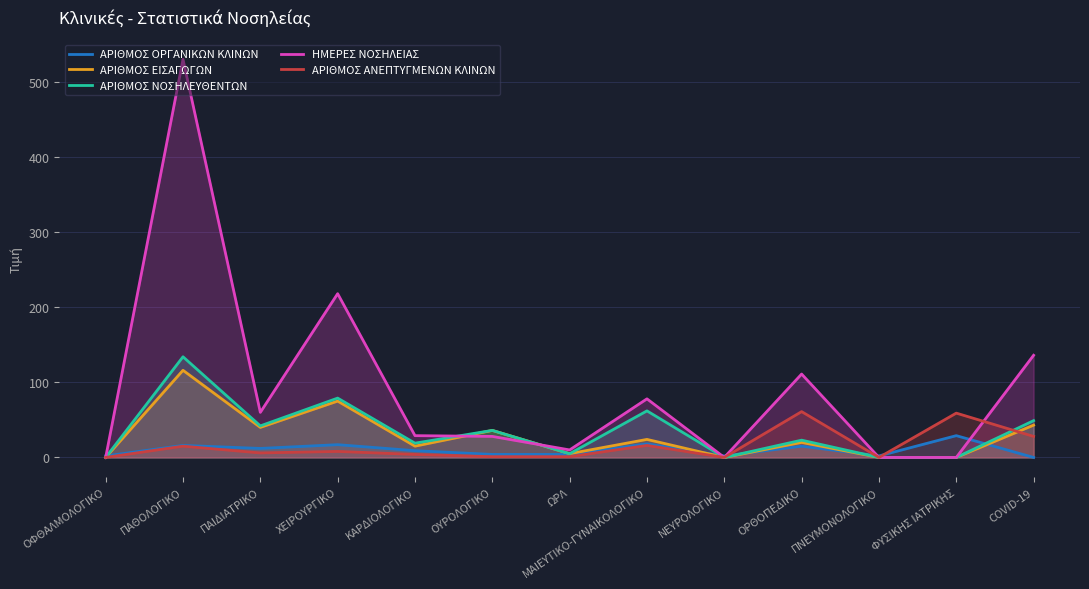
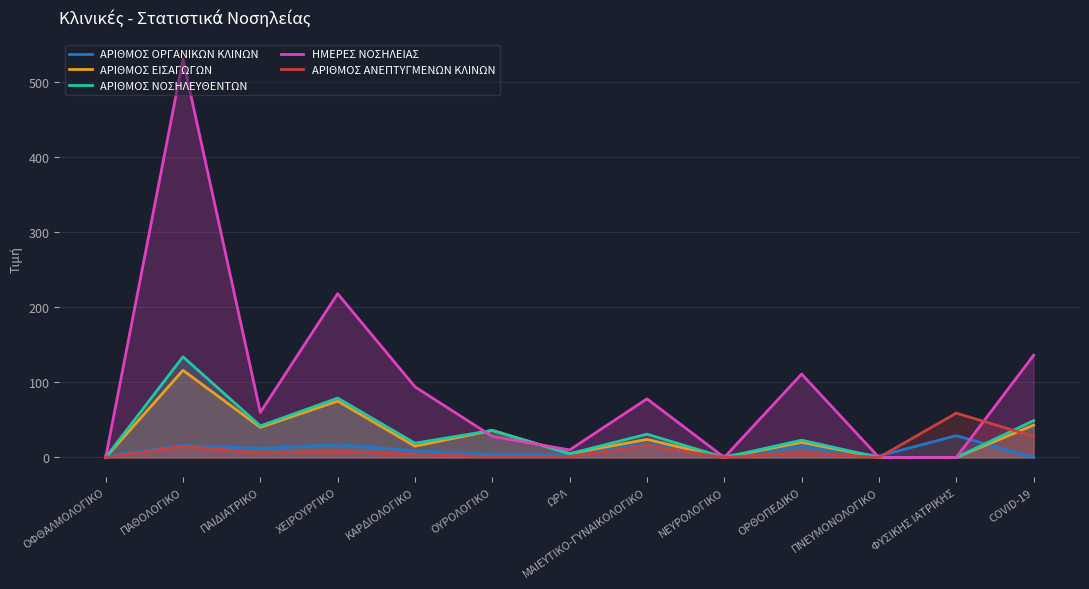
  {
    "ΑΡΙΘΜΟΣ ΟΡΓΑΝΙΚΩΝ ΚΛΙΝΩΝ": {
      "ΠΑΙΔΙΑΤΡΙΚΟ": 10,
      "ΧΕΙΡΟΥΡΓΙΚΟ": 20,
      "ΚΑΡΔΙΟΛΟΓΙΚΟ": 10,
      "ΟΡΘΟΠΕΔΙΚΟ": 20,
      "ΦΥΣΙΚΗΣ ΙΑΤΡΙΚΗΣ": 30,
      "COVID-19": 0
    },
    "ΑΡΙΘΜΟΣ ΕΙΣΑΓΩΓΩΝ": {
      "ΠΑΘΟΛΟΓΙΚΟ": 120,
      "ΧΕΙΡΟΥΡΓΙΚΟ": 80,
      "ΚΑΡΔΙΟΛΟΓΙΚΟ": 20,
      "ΜΑΙΕΥΤΙΚΟ-ΓΥΝΑΙΚΟΛΟΓΙΚΟ": 20,
      "COVID-19": 40
    },
    "ΑΡΙΘΜΟΣ ΝΟΣΗΛΕΥΘΕΝΤΩΝ": {
      "ΠΑΘΟΛΟΓΙΚΟ": 130,
      "ΧΕΙΡΟΥΡΓΙΚΟ": 80,
      "ΚΑΡΔΙΟΛΟΓΙΚΟ": 20,
-     "ΜΑΙΕΥΤΙΚΟ-ΓΥΝΑΙΚΟΛΟΓΙΚΟ": 60,
+     "ΜΑΙΕΥΤΙΚΟ-ΓΥΝΑΙΚΟΛΟΓΙΚΟ": 30,
      "COVID-19": 50
    },
    "ΗΜΕΡΕΣ ΝΟΣΗΛΕΙΑΣ": {
      "ΠΑΙΔΙΑΤΡΙΚΟ": 60,
      "ΧΕΙΡΟΥΡΓΙΚΟ": 220,
-     "ΚΑΡΔΙΟΛΟΓΙΚΟ": 30,
+     "ΚΑΡΔΙΟΛΟΓΙΚΟ": 90,
      "ΟΥΡΟΛΟΓΙΚΟ": 30,
      "ΩΡΛ": 10,
      "ΜΑΙΕΥΤΙΚΟ-ΓΥΝΑΙΚΟΛΟΓΙΚΟ": 80,
      "ΟΡΘΟΠΕΔΙΚΟ": 110,
      "COVID-19": 140
    },
    "ΑΡΙΘΜΟΣ ΑΝΕΠΤΥΓΜΕΝΩΝ ΚΛΙΝΩΝ": {
      "ΠΑΙΔΙΑΤΡΙΚΟ": 10,
      "ΧΕΙΡΟΥΡΓΙΚΟ": 10,
      "ΚΑΡΔΙΟΛΟΓΙΚΟ": 0,
-     "ΟΡΘΟΠΕΔΙΚΟ": 60,
+     "ΟΡΘΟΠΕΔΙΚΟ": 10,
      "ΦΥΣΙΚΗΣ ΙΑΤΡΙΚΗΣ": 60,
      "COVID-19": 30
    }
  }
